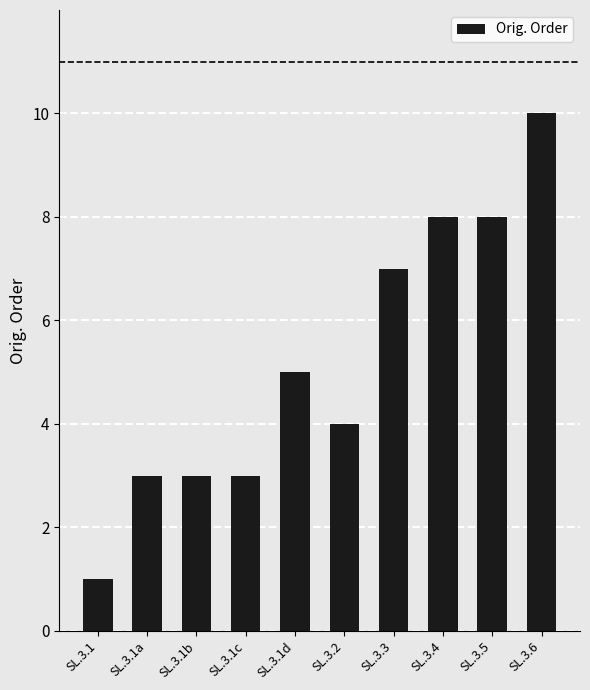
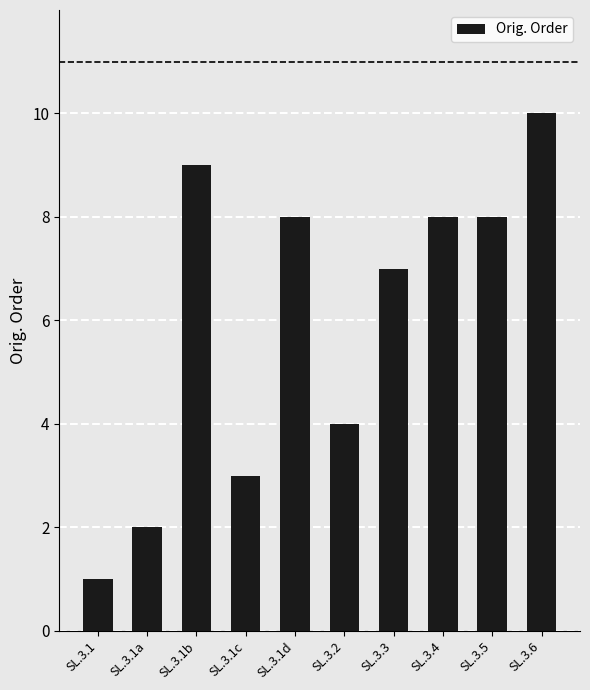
  {
    "SL.3.1": 1,
-   "SL.3.1a": 3,
-   "SL.3.1b": 3,
+   "SL.3.1a": 2,
+   "SL.3.1b": 9,
    "SL.3.1c": 3,
-   "SL.3.1d": 5,
+   "SL.3.1d": 8,
    "SL.3.2": 4,
    "SL.3.3": 7,
    "SL.3.4": 8,
    "SL.3.5": 8,
    "SL.3.6": 10
  }
